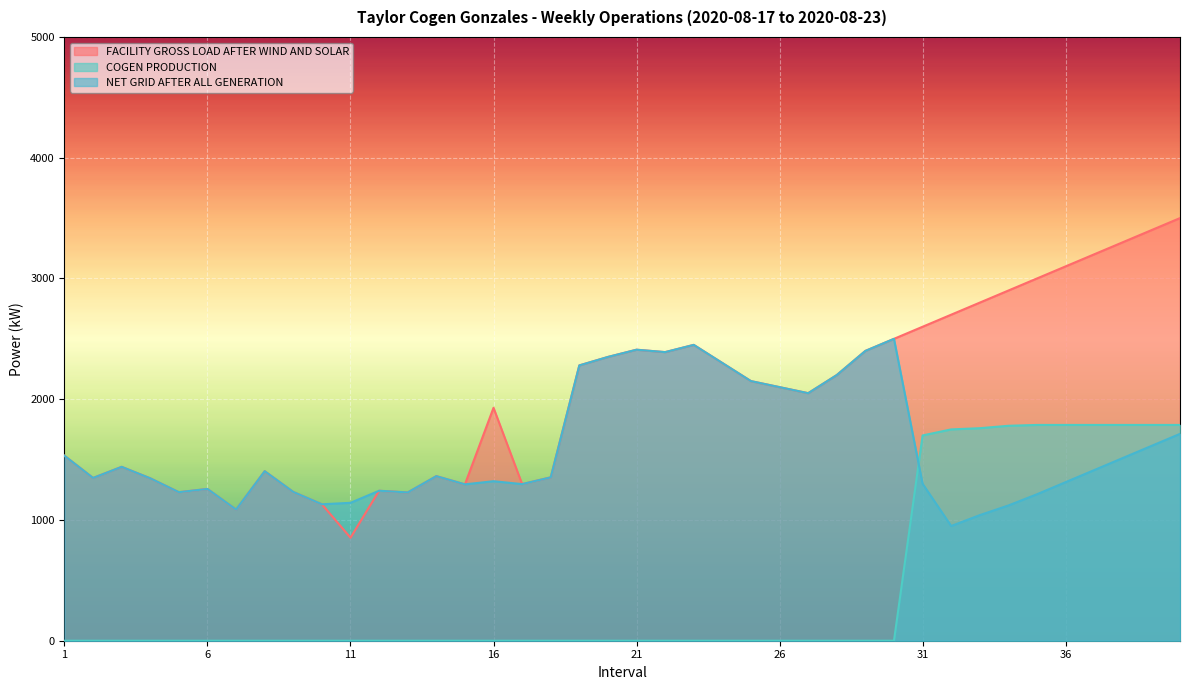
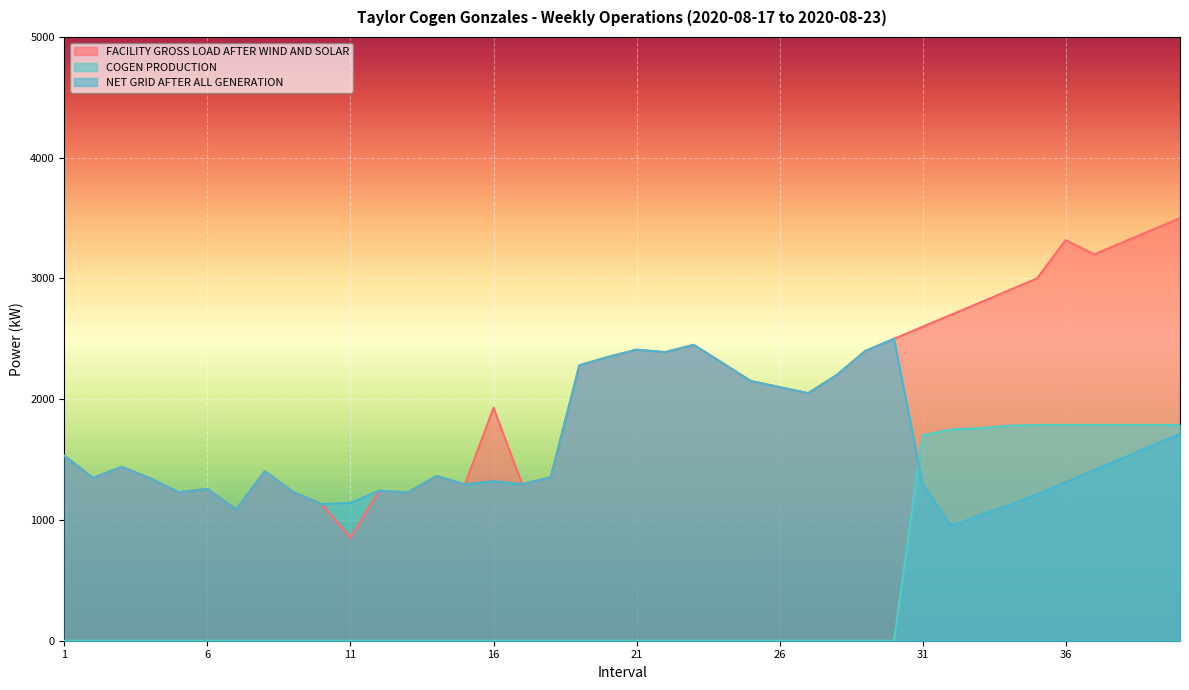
  {
    "FACILITY GROSS LOAD AFTER WIND AND SOLAR": {
      "11": 850,
      "16": 1930,
      "31": 2600,
-     "36": 3100
+     "36": 3320
    }
  }
